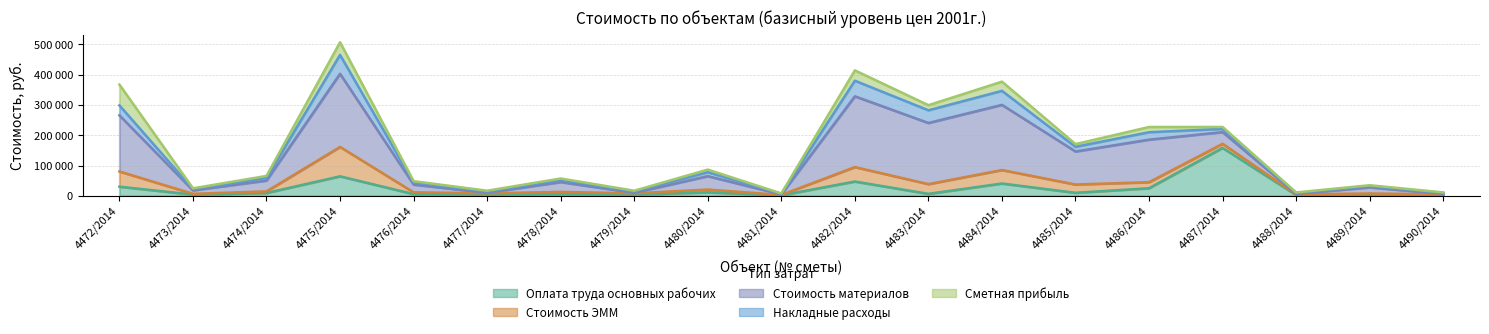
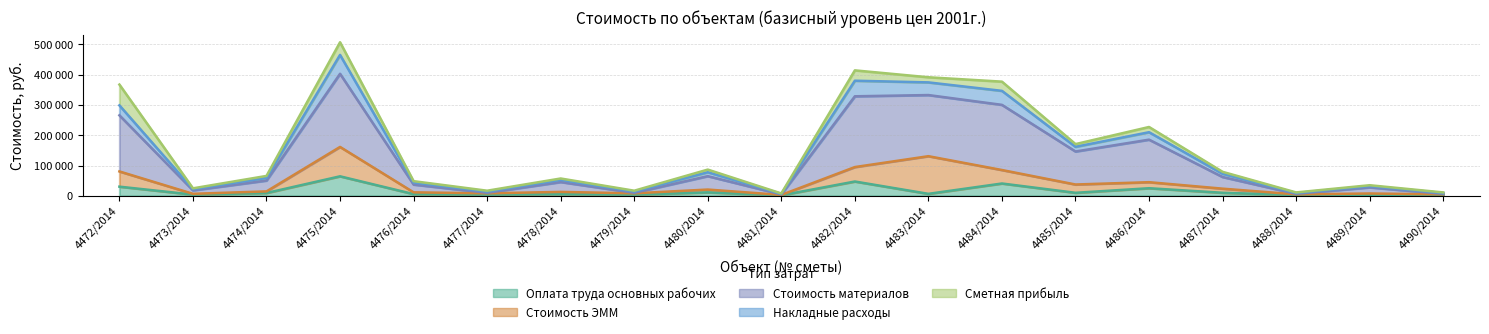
  {
    "Оплата труда основных рабочих": {
      "4472/2014": 30000,
      "4475/2014": 60000,
      "4480/2014": 10000,
      "4482/2014": 50000,
      "4483/2014": 10000,
      "4484/2014": 40000,
      "4485/2014": 10000,
      "4486/2014": 30000,
-     "4487/2014": 160000
+     "4487/2014": 10000
    },
    "Стоимость ЭММ": {
      "4472/2014": 50000,
      "4475/2014": 100000,
      "4480/2014": 10000,
      "4482/2014": 50000,
-     "4483/2014": 30000,
+     "4483/2014": 120000,
      "4484/2014": 40000,
      "4485/2014": 30000,
      "4486/2014": 20000,
      "4487/2014": 10000
    },
    "Сметная прибыль": {
      "4472/2014": 70000,
      "4475/2014": 40000,
      "4480/2014": 10000,
      "4482/2014": 30000,
      "4483/2014": 20000,
      "4484/2014": 30000,
      "4485/2014": 10000,
      "4486/2014": 20000
    }
  }
